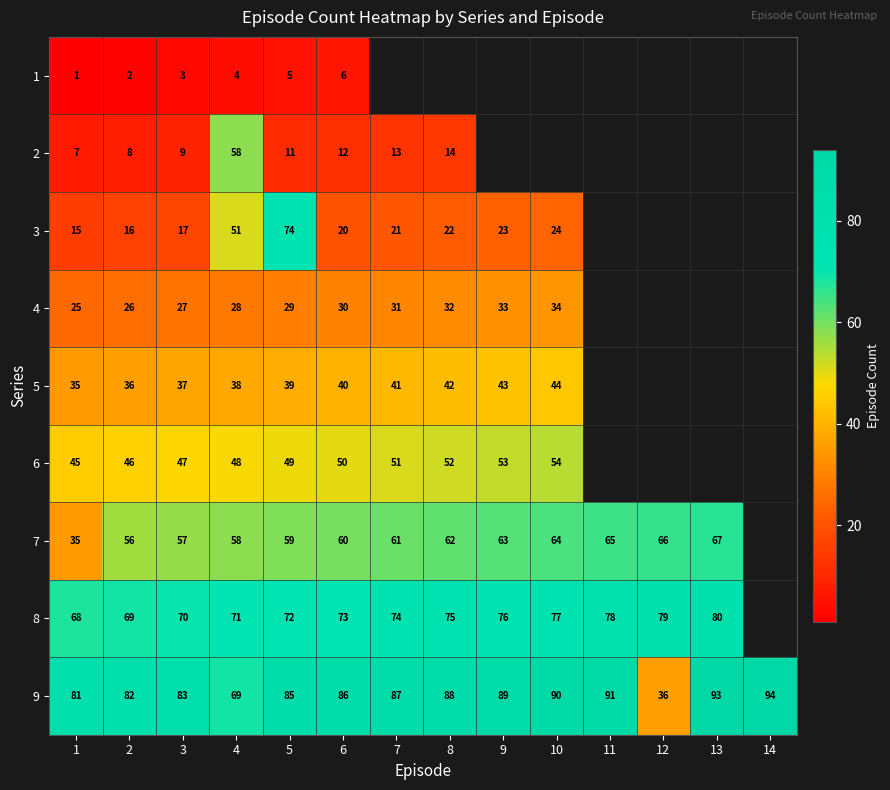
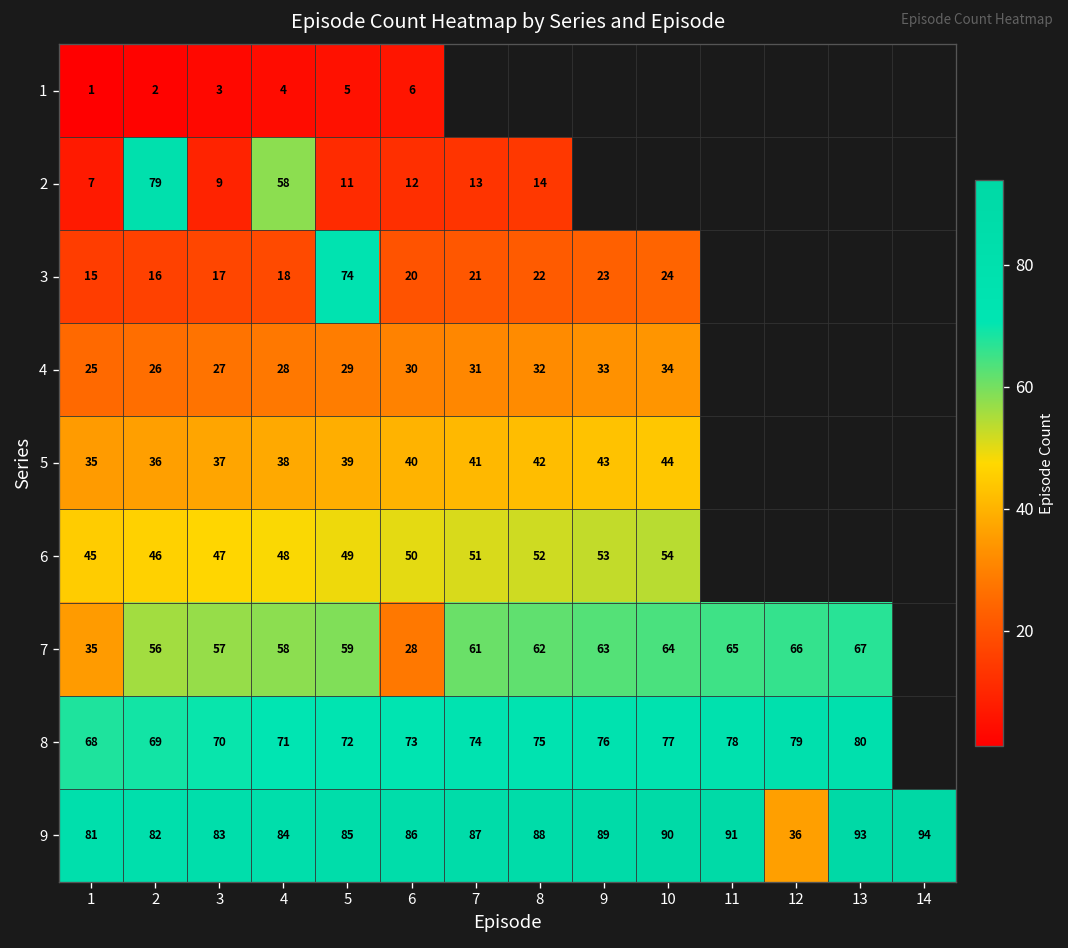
  {
    "1": {
      "1": 1,
      "2": 2,
      "3": 3,
      "4": 4,
      "5": 5,
      "6": 6
    },
    "2": {
      "1": 7,
-     "2": 8,
+     "2": 79,
      "3": 9,
      "4": 58,
      "5": 11,
      "6": 12,
      "7": 13,
      "8": 14
    },
    "3": {
      "1": 15,
      "2": 16,
      "3": 17,
-     "4": 51,
+     "4": 18,
      "5": 74,
      "6": 20,
      "7": 21,
      "8": 22,
      "9": 23,
      "10": 24
    },
    "4": {
      "1": 25,
      "2": 26,
      "3": 27,
      "4": 28,
      "5": 29,
      "6": 30,
      "7": 31,
      "8": 32,
      "9": 33,
      "10": 34
    },
    "5": {
      "1": 35,
      "2": 36,
      "3": 37,
      "4": 38,
      "5": 39,
      "6": 40,
      "7": 41,
      "8": 42,
      "9": 43,
      "10": 44
    },
    "6": {
      "1": 45,
      "2": 46,
      "3": 47,
      "4": 48,
      "5": 49,
      "6": 50,
      "7": 51,
      "8": 52,
      "9": 53,
      "10": 54
    },
    "7": {
      "1": 35,
      "2": 56,
      "3": 57,
      "4": 58,
      "5": 59,
-     "6": 60,
+     "6": 28,
      "7": 61,
      "8": 62,
      "9": 63,
      "10": 64,
      "11": 65,
      "12": 66,
      "13": 67
    },
    "8": {
      "1": 68,
      "2": 69,
      "3": 70,
      "4": 71,
      "5": 72,
      "6": 73,
      "7": 74,
      "8": 75,
      "9": 76,
      "10": 77,
      "11": 78,
      "12": 79,
      "13": 80
    },
    "9": {
      "1": 81,
      "2": 82,
      "3": 83,
-     "4": 69,
+     "4": 84,
      "5": 85,
      "6": 86,
      "7": 87,
      "8": 88,
      "9": 89,
      "10": 90,
      "11": 91,
      "12": 36,
      "13": 93,
      "14": 94
    }
  }
